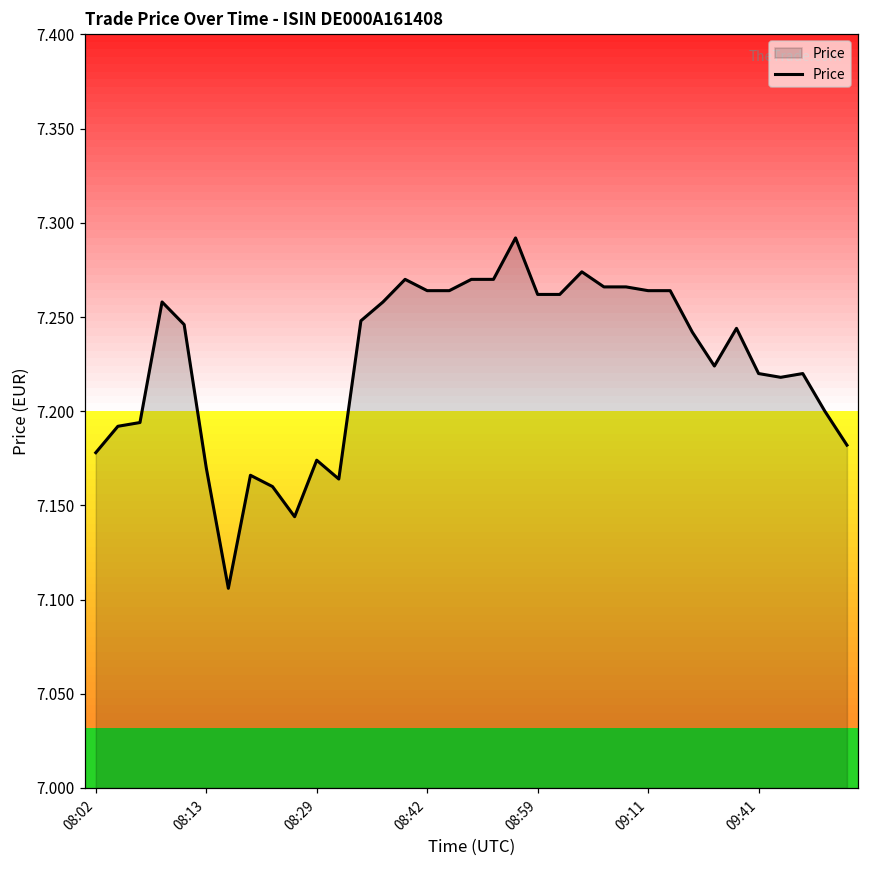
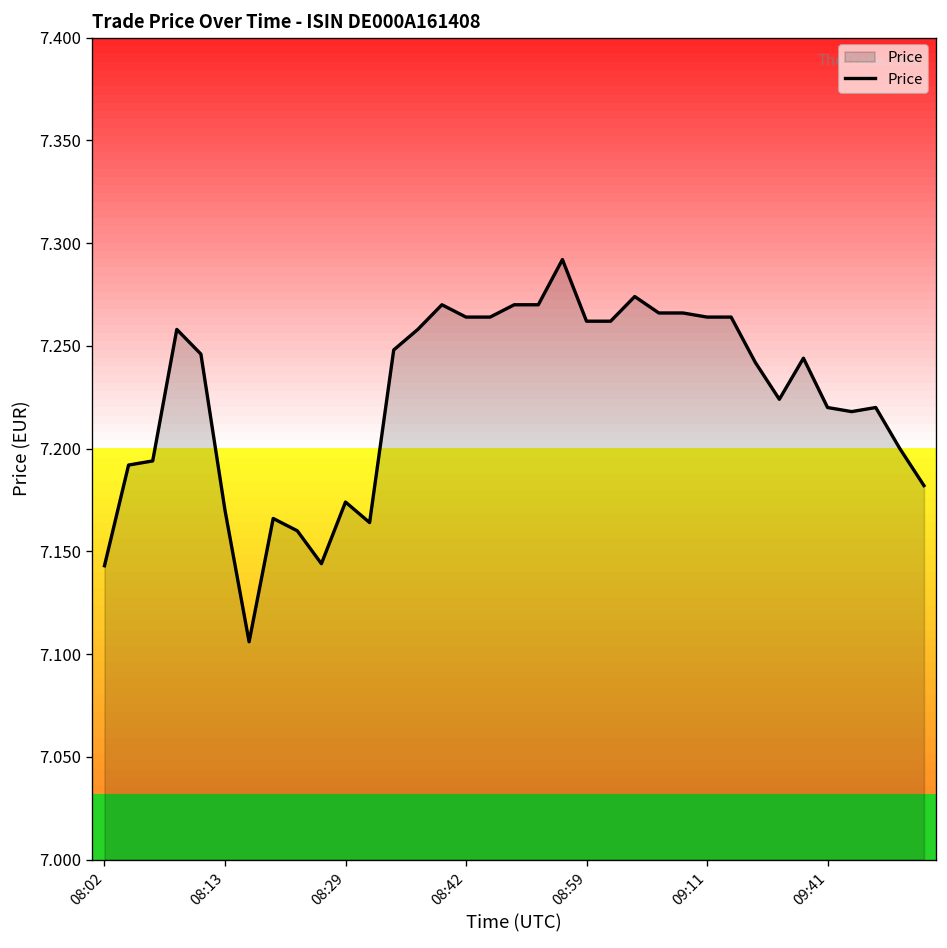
  {
-   "08:02": 7.178,
+   "08:02": 7.143,
    "08:13": 7.170,
    "08:29": 7.174
  }
